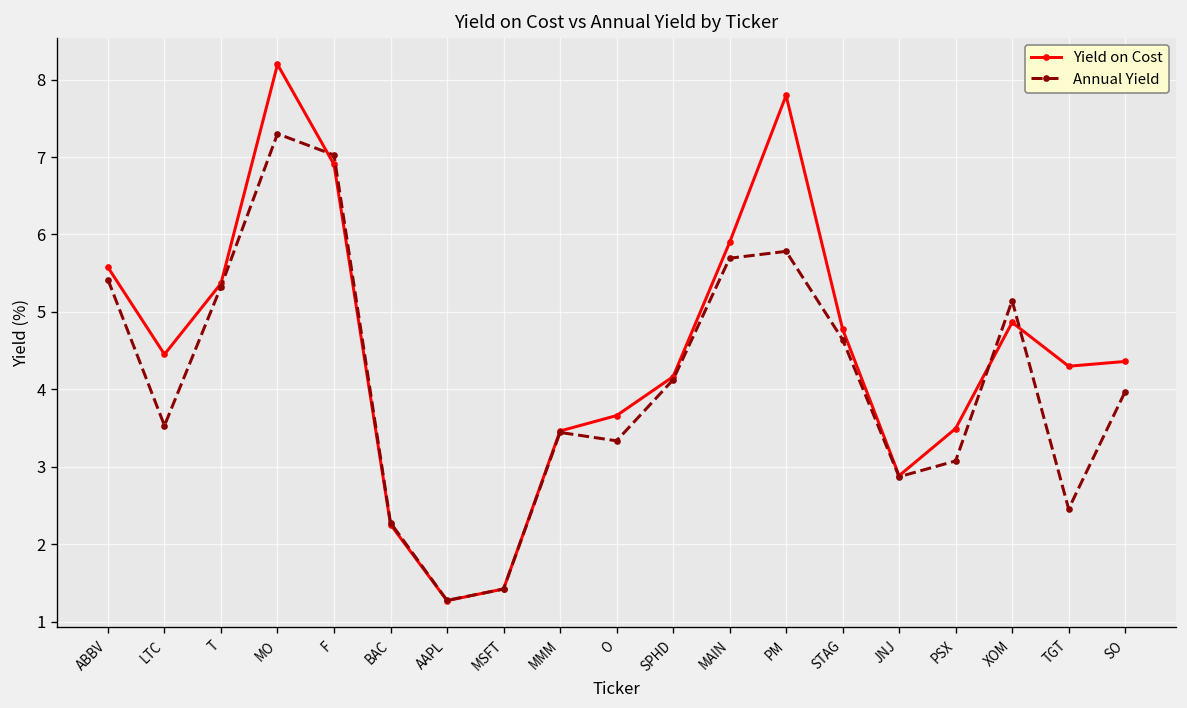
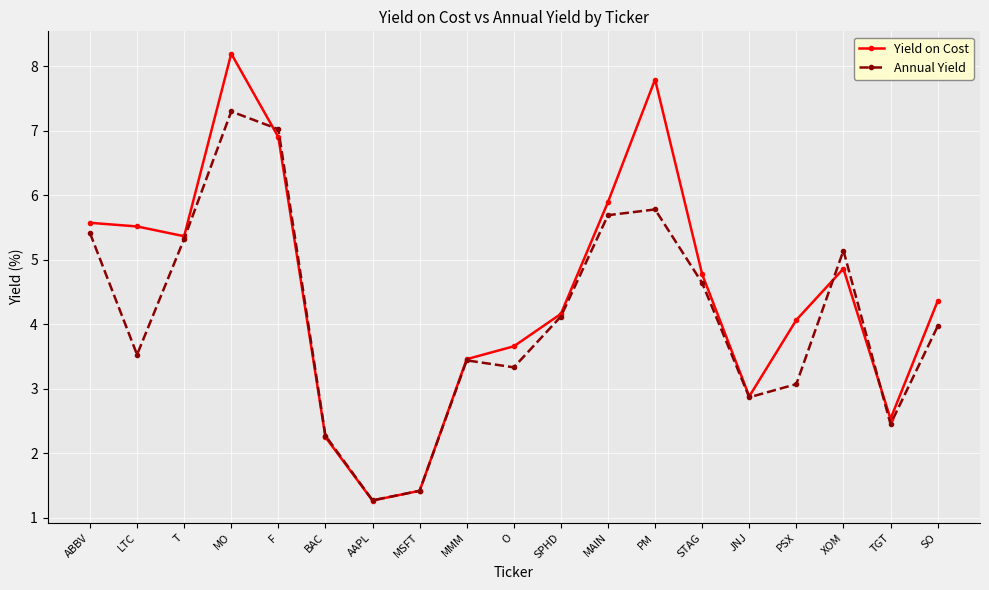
  {
    "Yield on Cost": {
      "ABBV": 5.6,
-     "LTC": 4.5,
+     "LTC": 5.5,
      "T": 5.4,
      "MO": 8.2,
      "F": 6.9,
      "O": 3.7,
      "SPHD": 4.2,
      "MAIN": 5.9,
      "PM": 7.8,
      "STAG": 4.8,
-     "PSX": 3.5,
+     "PSX": 4.1,
      "XOM": 4.9,
-     "TGT": 4.3,
+     "TGT": 2.5,
      "SO": 4.4
    },
    "Annual Yield": {
      "ABBV": 5.4,
      "LTC": 3.5,
      "T": 5.3,
      "MO": 7.3,
      "F": 7.0,
      "O": 3.3,
      "SPHD": 4.1,
      "MAIN": 5.7,
      "PM": 5.8,
      "STAG": 4.6,
      "PSX": 3.1,
      "XOM": 5.1,
      "TGT": 2.5,
      "SO": 4.0
    }
  }
